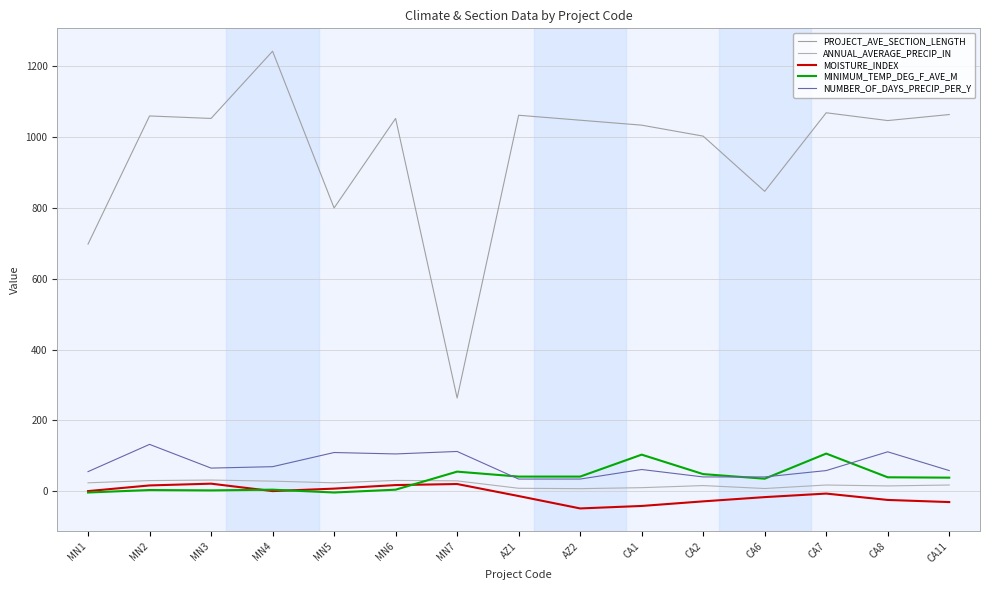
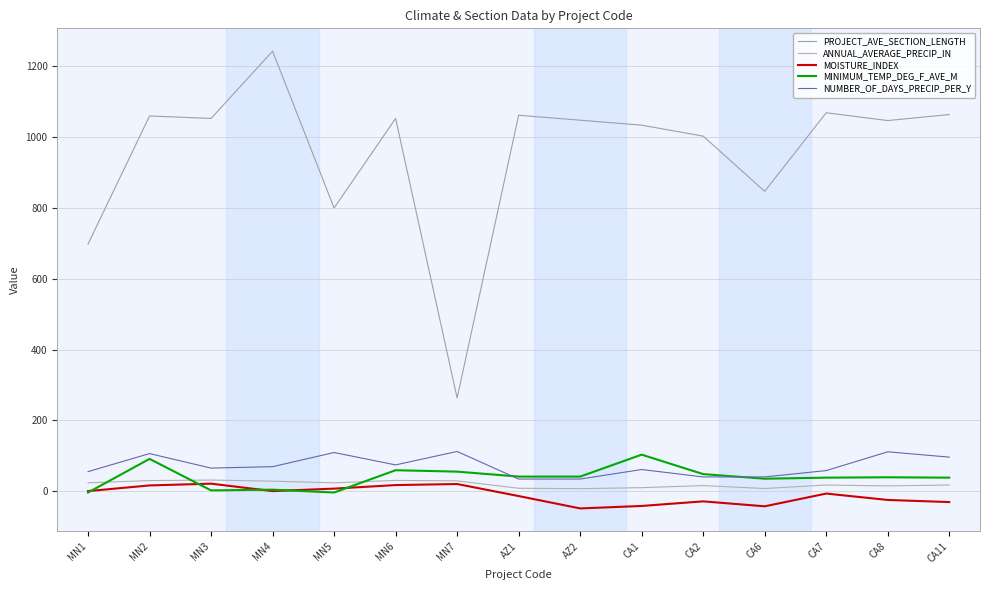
  {
    "MOISTURE_INDEX": {
      "MN2": 20,
      "MN3": 20,
      "MN5": 10,
      "MN6": 20,
      "MN7": 20,
      "AZ1": -10,
      "AZ2": -50,
      "CA1": -40,
      "CA2": -30,
-     "CA6": -20,
+     "CA6": -40,
      "CA7": -10,
      "CA8": -30,
      "CA11": -30
    },
    "MINIMUM_TEMP_DEG_F_AVE_M": {
-     "MN2": 0,
+     "MN2": 90,
      "MN3": 0,
      "MN5": 0,
-     "MN6": 0,
+     "MN6": 60,
      "MN7": 60,
      "CA1": 100,
      "CA2": 50,
-     "CA7": 110,
+     "CA7": 40,
      "CA8": 40,
      "CA11": 40
    },
    "NUMBER_OF_DAYS_PRECIP_PER_Y": {
      "MN1": 60,
-     "MN2": 130,
+     "MN2": 110,
      "MN3": 70,
      "MN4": 70,
      "MN5": 110,
-     "MN6": 110,
+     "MN6": 70,
      "MN7": 110,
      "CA1": 60,
      "CA2": 40,
      "CA7": 60,
      "CA8": 110,
-     "CA11": 60
+     "CA11": 100
    }
  }
